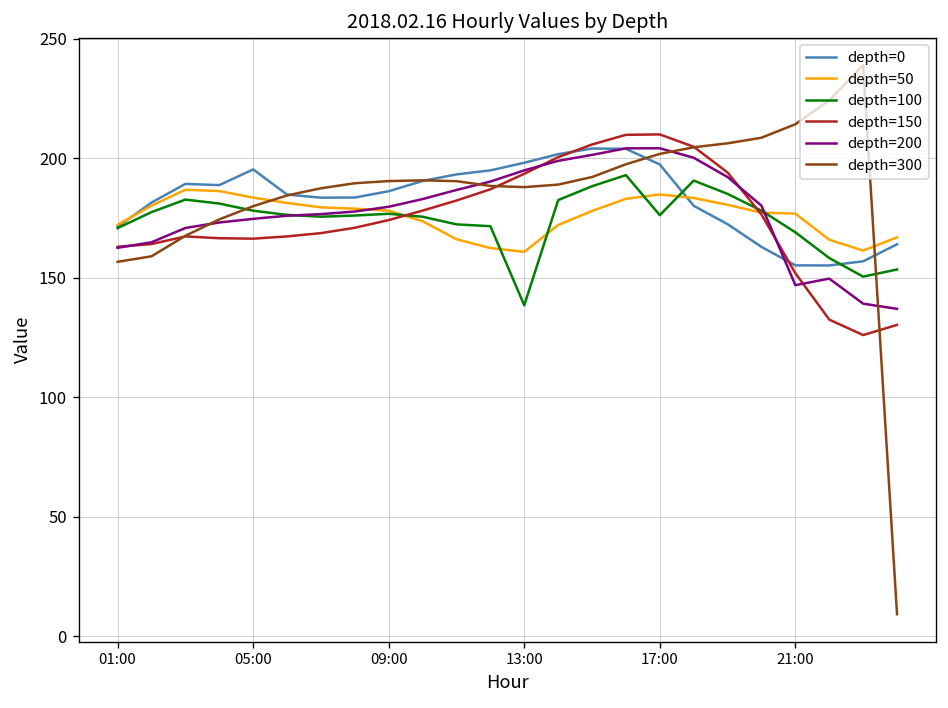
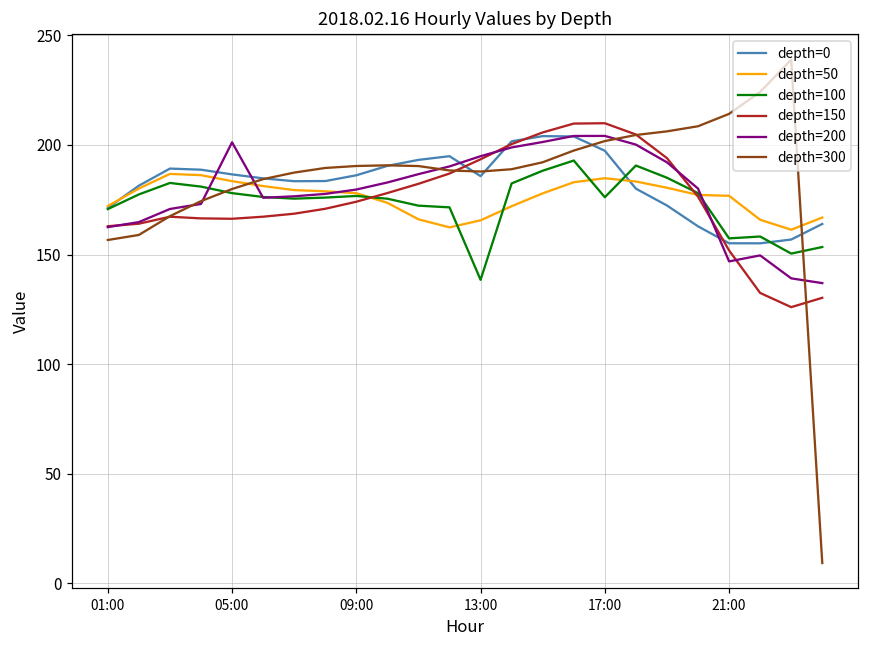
  {
    "depth=0": {
-     "05:00": 195,
+     "05:00": 187,
      "09:00": 186,
-     "13:00": 198,
+     "13:00": 186,
      "17:00": 197,
      "21:00": 155
    },
    "depth=50": {
      "05:00": 183,
-     "13:00": 161,
+     "13:00": 166,
      "17:00": 185,
      "21:00": 177
    },
    "depth=100": {
      "05:00": 178,
      "13:00": 138,
      "17:00": 176,
-     "21:00": 169
+     "21:00": 157
    },
    "depth=200": {
-     "05:00": 175,
+     "05:00": 201,
      "09:00": 180,
      "13:00": 195,
      "17:00": 204,
      "21:00": 147
    }
  }
